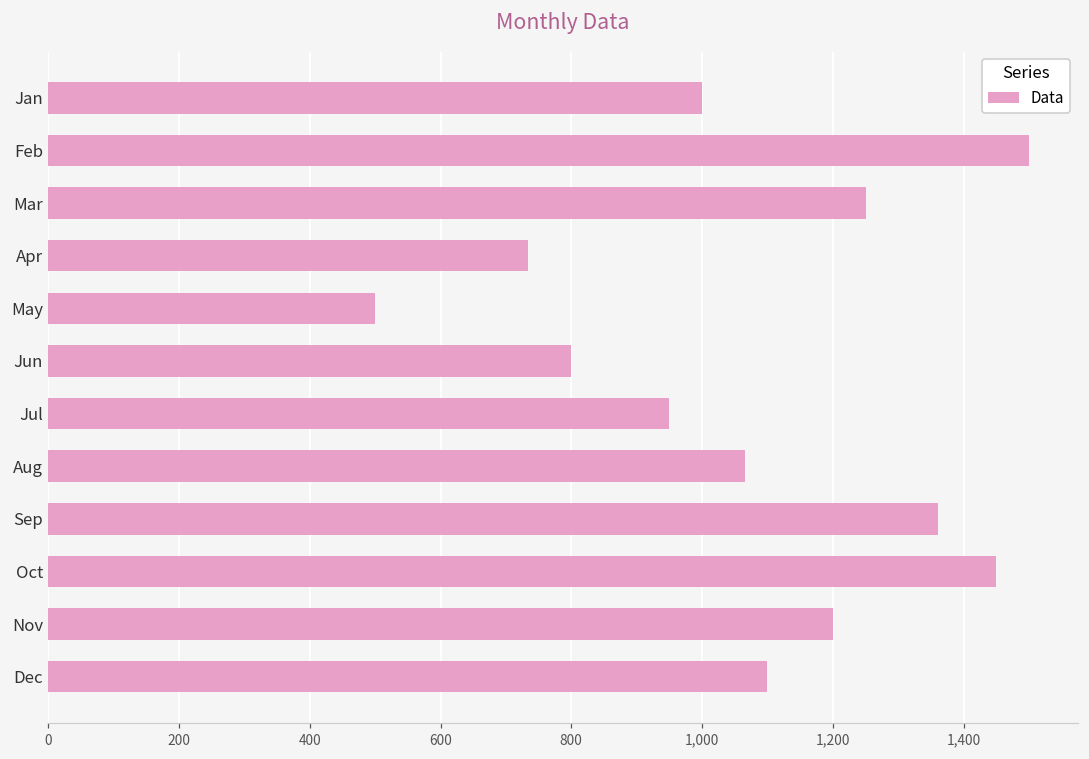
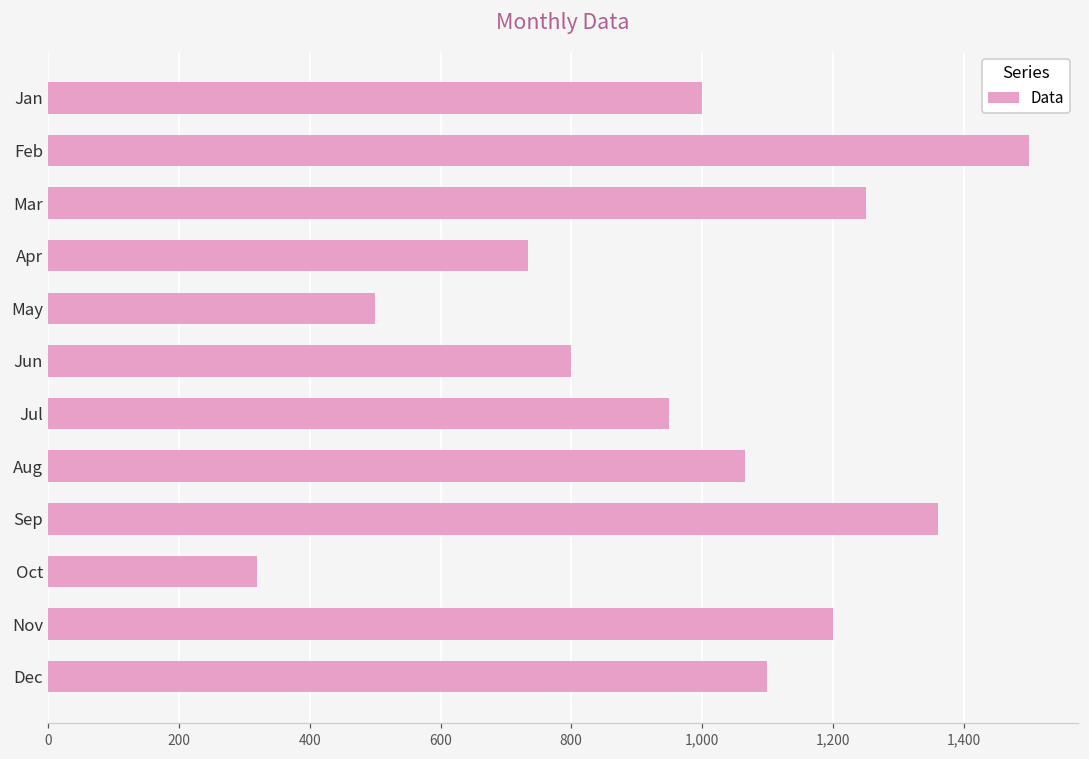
  {
    "Jan": "1,000",
    "Feb": "1,500",
    "Mar": "1,250",
    "Apr": "730",
    "May": "500",
    "Jun": "800",
    "Jul": "950",
    "Aug": "1,070",
    "Sep": "1,360",
-   "Oct": "1,450",
+   "Oct": "320",
    "Nov": "1,200",
    "Dec": "1,100"
  }
